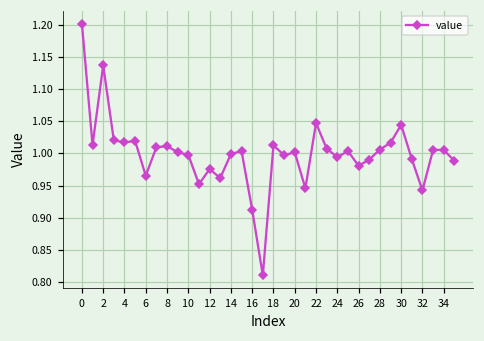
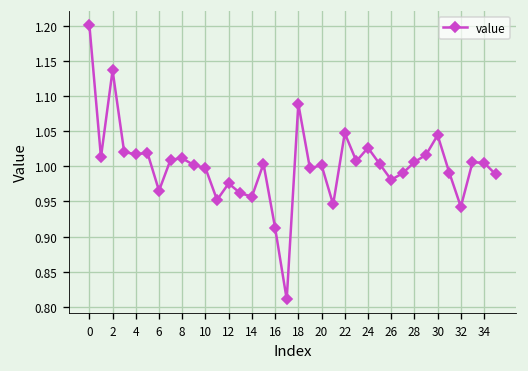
  {
    "0": 1.20,
    "2": 1.14,
    "4": 1.02,
    "6": 0.97,
    "8": 1.01,
    "10": 1.00,
    "12": 0.98,
-   "14": 1.00,
+   "14": 0.96,
    "16": 0.91,
-   "18": 1.01,
+   "18": 1.09,
    "20": 1.00,
    "22": 1.05,
-   "24": 0.99,
+   "24": 1.03,
    "26": 0.98,
    "28": 1.01,
    "30": 1.04,
    "32": 0.94,
    "34": 1.01
  }
